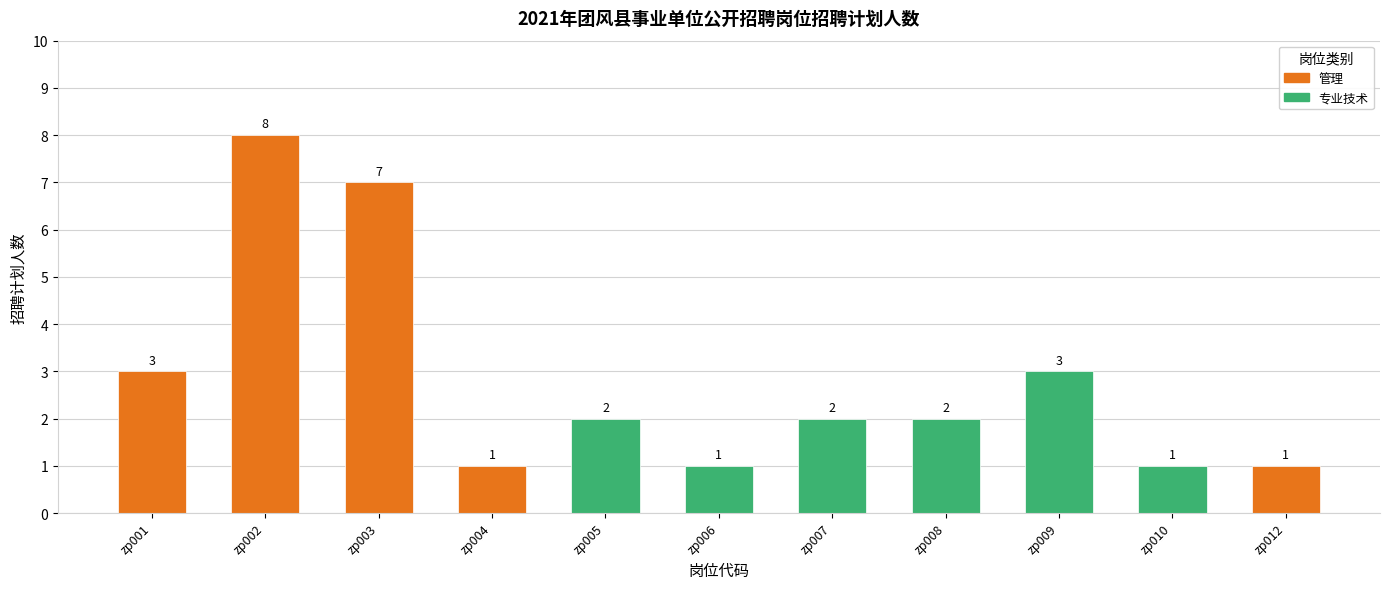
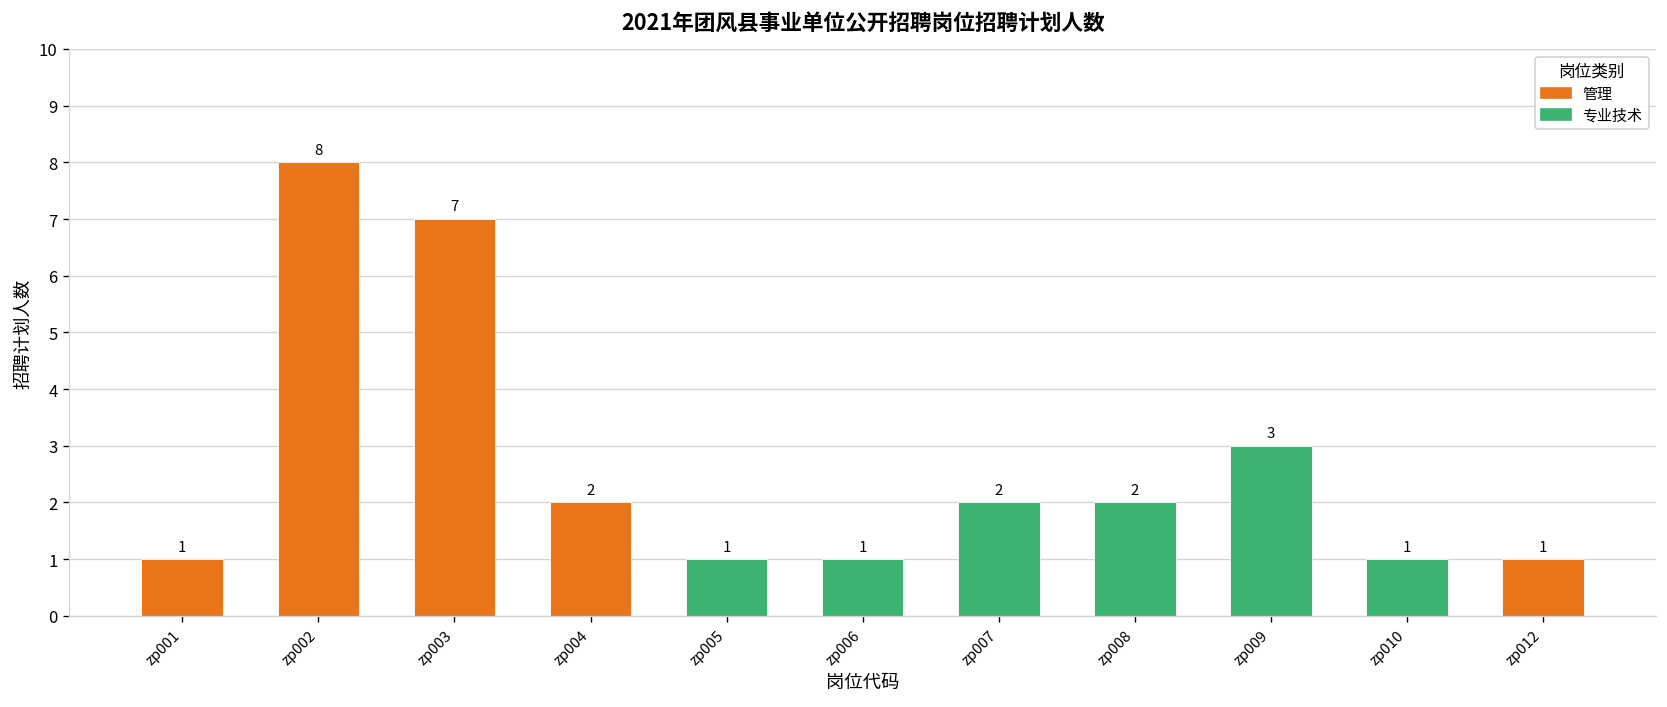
  {
-   "zp001": 3,
+   "zp001": 1,
    "zp002": 8,
    "zp003": 7,
-   "zp004": 1,
-   "zp005": 2,
+   "zp004": 2,
+   "zp005": 1,
    "zp006": 1,
    "zp007": 2,
    "zp008": 2,
    "zp009": 3,
    "zp010": 1,
    "zp012": 1
  }
